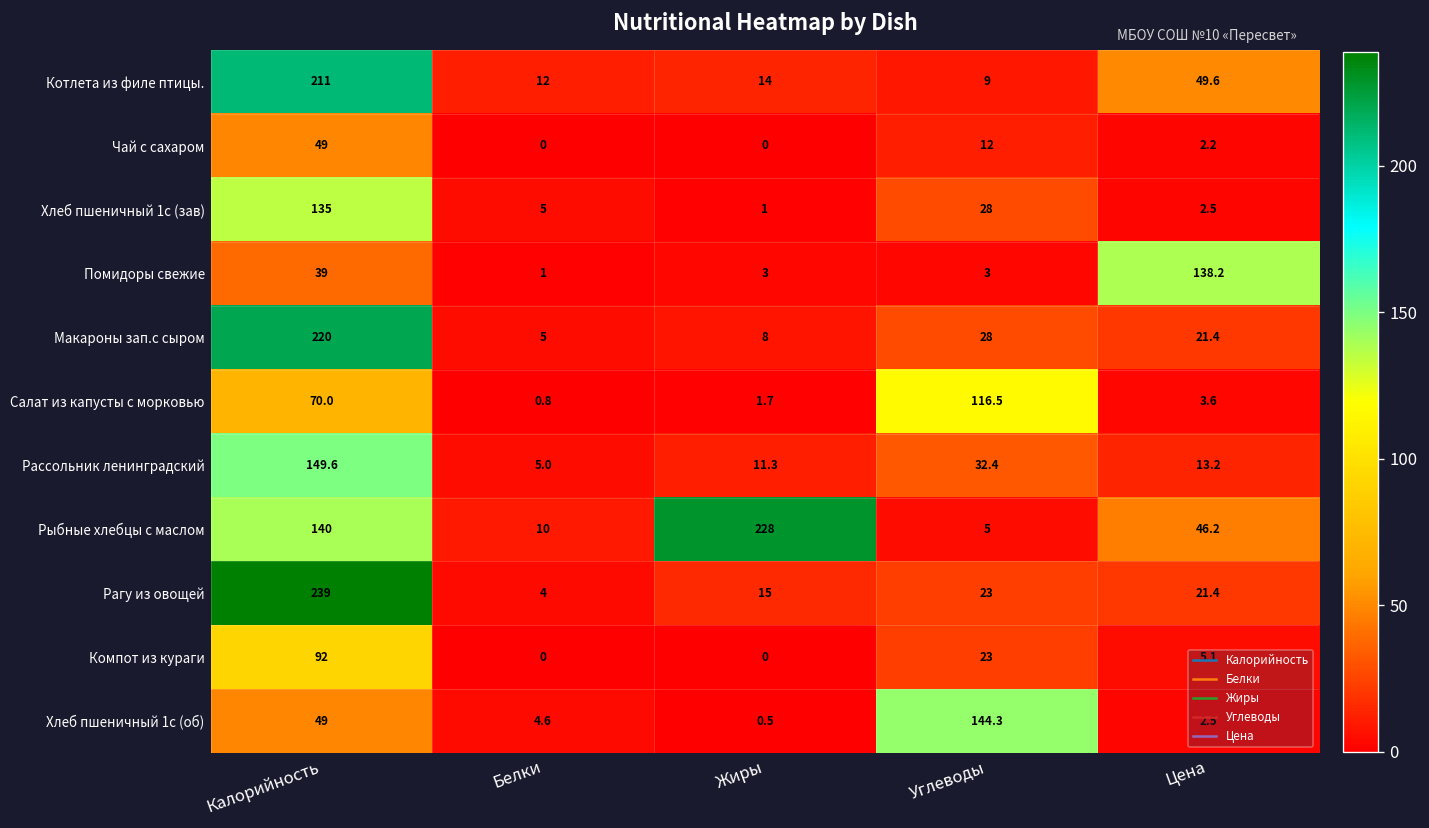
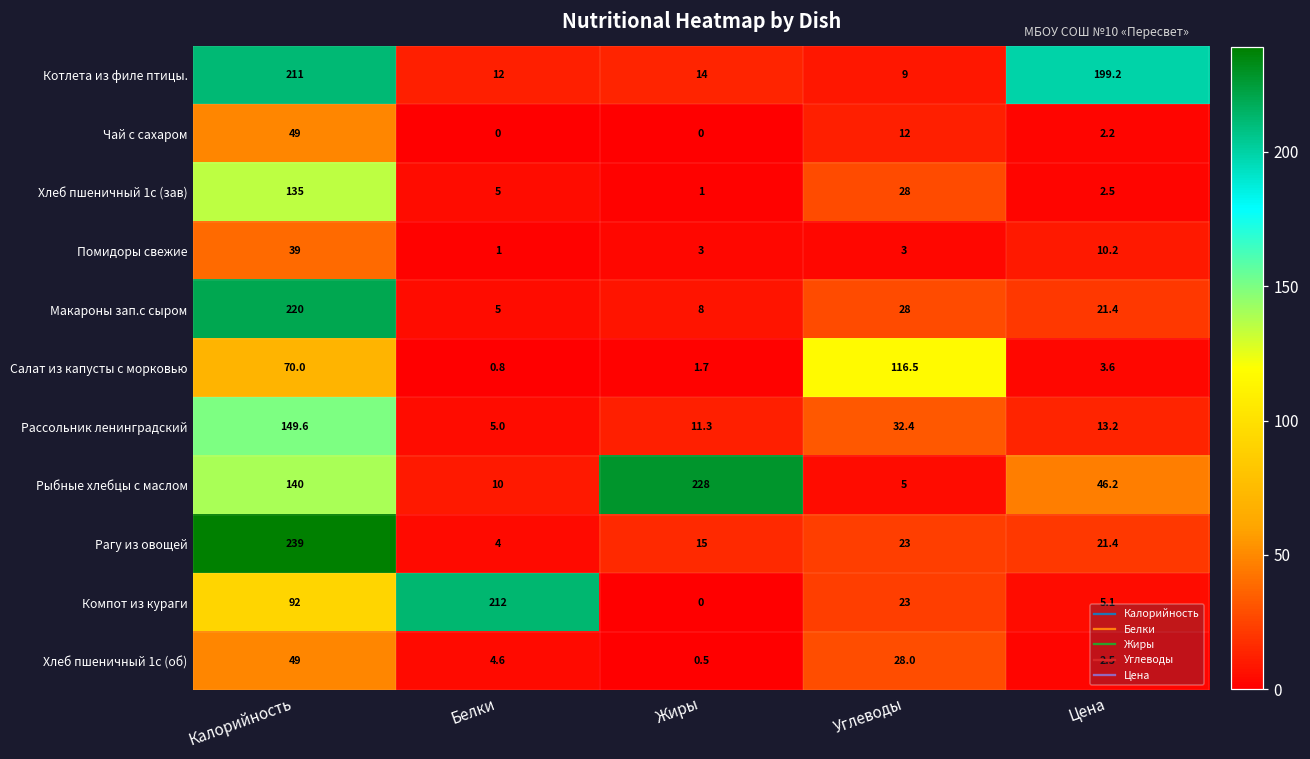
  {
    "Котлета из филе птицы.": {
      "Калорийность": 211,
      "Белки": 12,
      "Жиры": 14,
      "Углеводы": 9,
-     "Цена": 49.6
+     "Цена": 199.2
    },
    "Чай с сахаром": {
      "Калорийность": 49,
      "Белки": 0,
      "Жиры": 0,
      "Углеводы": 12,
      "Цена": 2.2
    },
    "Хлеб пшеничный 1с (зав)": {
      "Калорийность": 135,
      "Белки": 5,
      "Жиры": 1,
      "Углеводы": 28,
      "Цена": 2.5
    },
    "Помидоры свежие": {
      "Калорийность": 39,
      "Белки": 1,
      "Жиры": 3,
      "Углеводы": 3,
-     "Цена": 138.2
+     "Цена": 10.2
    },
    "Макароны зап.с сыром": {
      "Калорийность": 220,
      "Белки": 5,
      "Жиры": 8,
      "Углеводы": 28,
      "Цена": 21.4
    },
    "Салат из капусты с морковью": {
      "Калорийность": 70.0,
      "Белки": 0.8,
      "Жиры": 1.7,
      "Углеводы": 116.5,
      "Цена": 3.6
    },
    "Рассольник ленинградский": {
      "Калорийность": 149.6,
      "Белки": 5.0,
      "Жиры": 11.3,
      "Углеводы": 32.4,
      "Цена": 13.2
    },
    "Рыбные хлебцы с маслом": {
      "Калорийность": 140,
      "Белки": 10,
      "Жиры": 228,
      "Углеводы": 5,
      "Цена": 46.2
    },
    "Рагу из овощей": {
      "Калорийность": 239,
      "Белки": 4,
      "Жиры": 15,
      "Углеводы": 23,
      "Цена": 21.4
    },
    "Компот из кураги": {
      "Калорийность": 92,
-     "Белки": 0,
+     "Белки": 212,
      "Жиры": 0,
      "Углеводы": 23
    },
    "Хлеб пшеничный 1с (об)": {
      "Калорийность": 49,
      "Белки": 4.6,
      "Жиры": 0.5,
-     "Углеводы": 144.3
+     "Углеводы": 28.0
    }
  }
